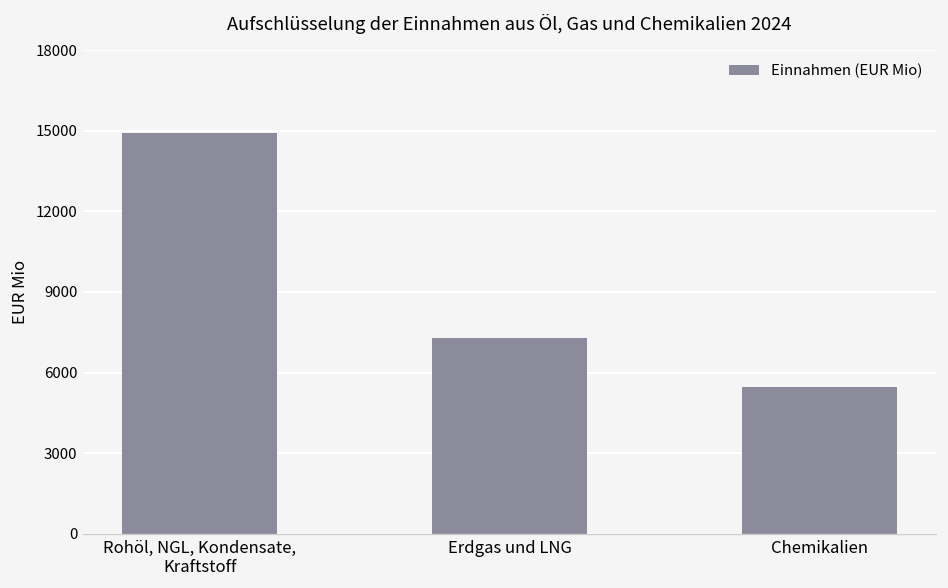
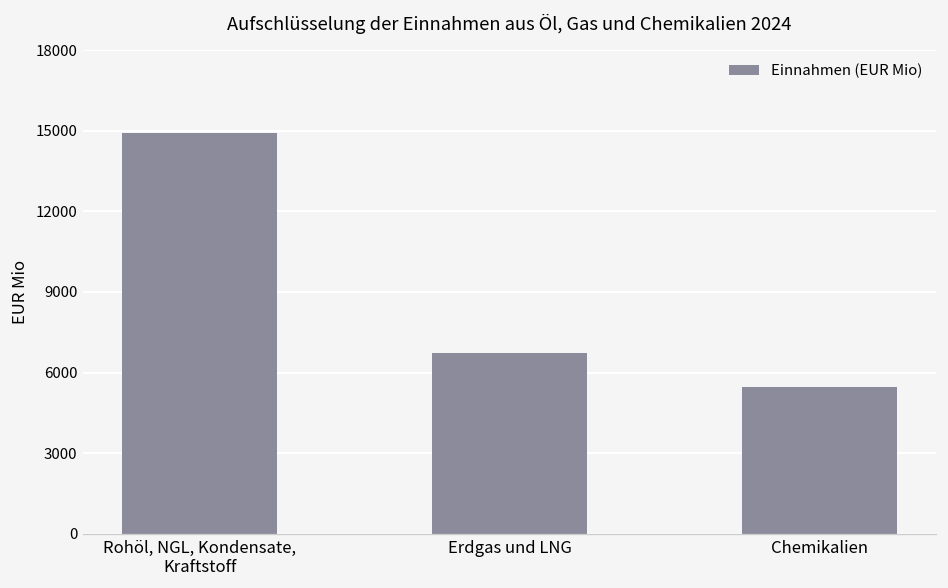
  {
    "Rohöl, NGL, Kondensate, Kraftstoff": 14900,
-   "Erdgas und LNG": 7300,
+   "Erdgas und LNG": 6700,
    "Chemikalien": 5500
  }
